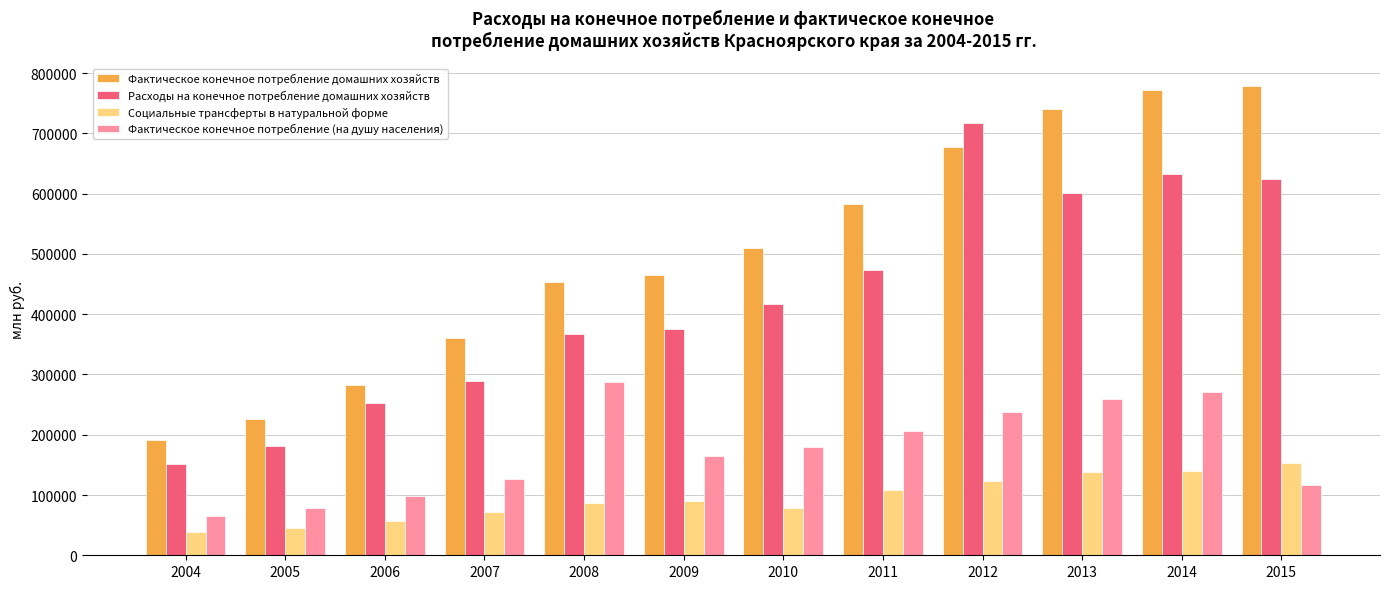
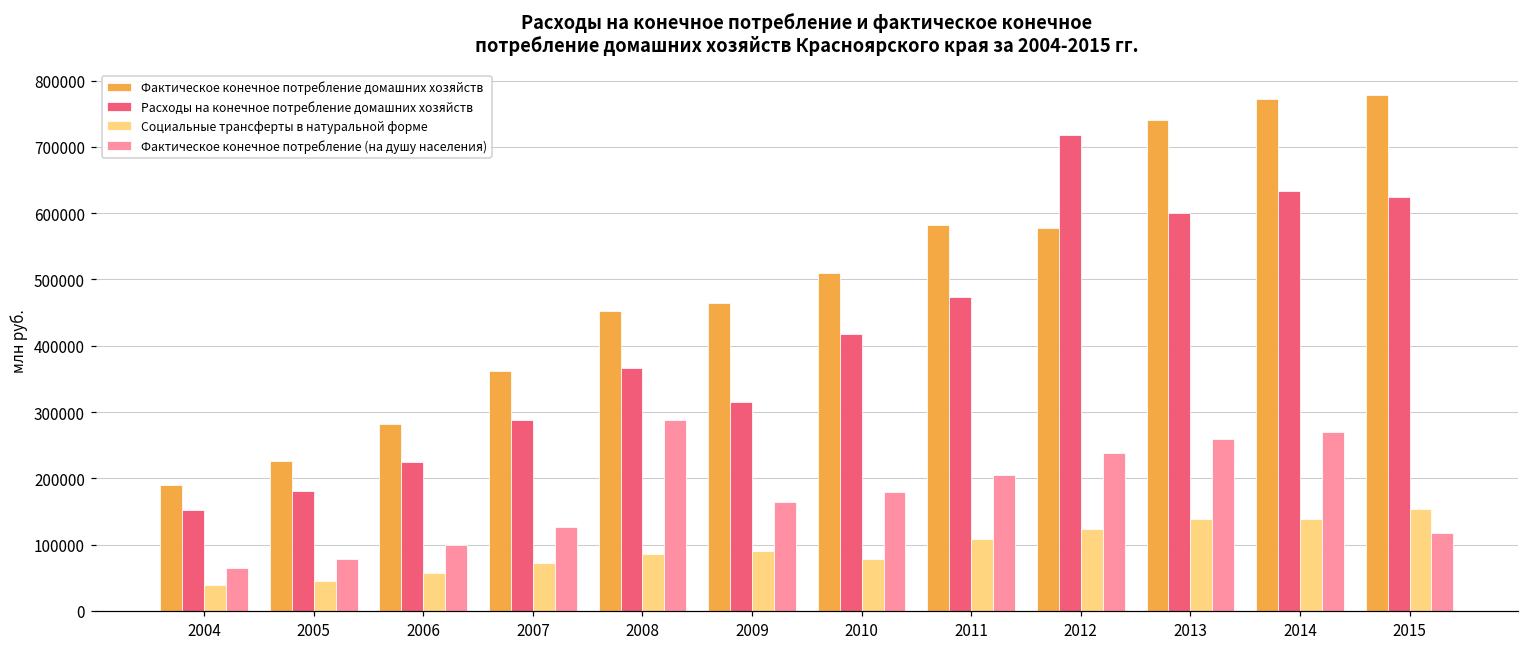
  {
    "Фактическое конечное потребление домашних хозяйств": {
      "2004": 190000,
      "2005": 230000,
      "2006": 280000,
      "2007": 360000,
      "2008": 450000,
      "2009": 470000,
      "2010": 510000,
      "2011": 580000,
-     "2012": 680000,
+     "2012": 580000,
      "2013": 740000,
      "2014": 770000,
      "2015": 780000
    },
    "Расходы на конечное потребление домашних хозяйств": {
      "2004": 150000,
      "2005": 180000,
-     "2006": 250000,
+     "2006": 230000,
      "2007": 290000,
      "2008": 370000,
-     "2009": 380000,
+     "2009": 320000,
      "2010": 420000,
      "2011": 470000,
      "2012": 720000,
      "2013": 600000,
      "2014": 630000,
      "2015": 620000
    },
    "Социальные трансферты в натуральной форме": {
      "2004": 40000,
      "2005": 40000,
      "2006": 60000,
      "2007": 70000,
      "2008": 90000,
      "2009": 90000,
      "2010": 80000,
      "2011": 110000,
      "2012": 120000,
      "2013": 140000,
      "2014": 140000,
      "2015": 150000
    },
    "Фактическое конечное потребление (на душу населения)": {
      "2004": 70000,
      "2005": 80000,
      "2006": 100000,
      "2007": 130000,
      "2008": 290000,
      "2009": 160000,
      "2010": 180000,
      "2011": 210000,
      "2012": 240000,
      "2013": 260000,
      "2014": 270000,
      "2015": 120000
    }
  }
